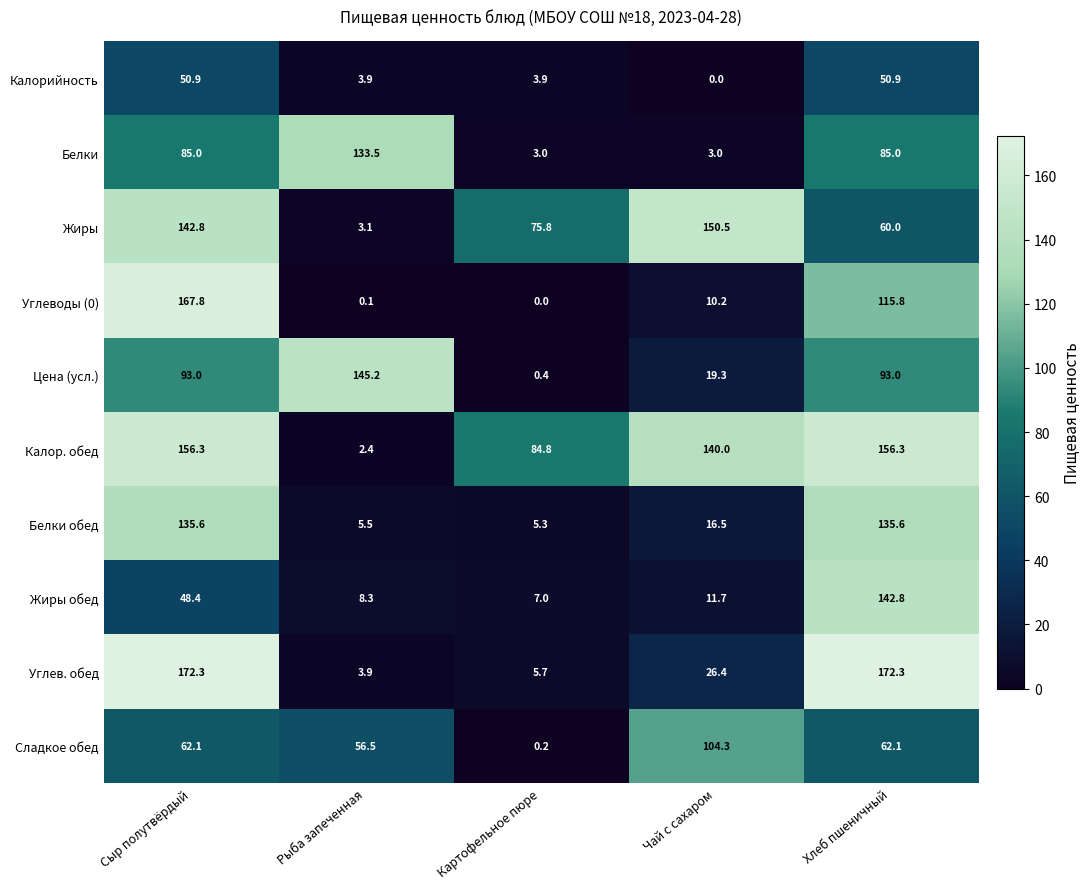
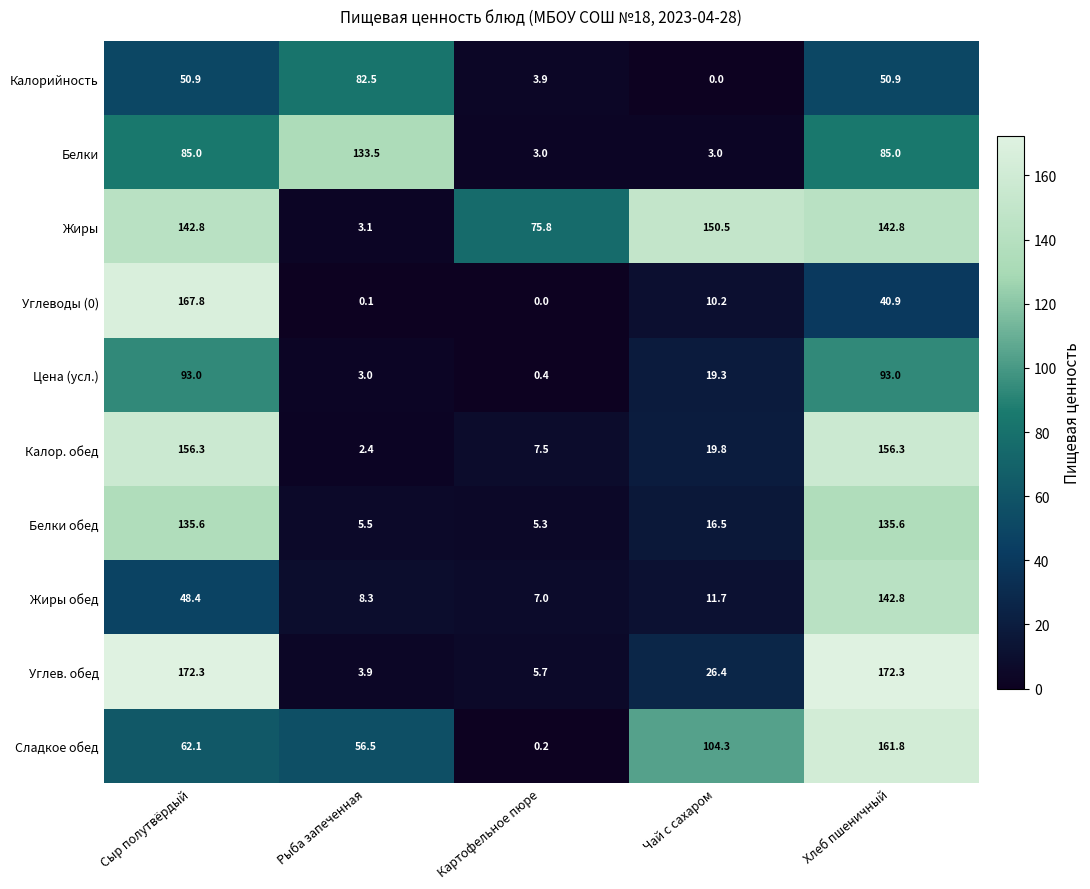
  {
    "Калорийность": {
      "Сыр полутвёрдый": 50.9,
-     "Рыба запеченная": 3.9,
+     "Рыба запеченная": 82.5,
      "Картофельное пюре": 3.9,
      "Чай с сахаром": 0.0,
      "Хлеб пшеничный": 50.9
    },
    "Белки": {
      "Сыр полутвёрдый": 85.0,
      "Рыба запеченная": 133.5,
      "Картофельное пюре": 3.0,
      "Чай с сахаром": 3.0,
      "Хлеб пшеничный": 85.0
    },
    "Жиры": {
      "Сыр полутвёрдый": 142.8,
      "Рыба запеченная": 3.1,
      "Картофельное пюре": 75.8,
      "Чай с сахаром": 150.5,
-     "Хлеб пшеничный": 60.0
+     "Хлеб пшеничный": 142.8
    },
    "Углеводы (0)": {
      "Сыр полутвёрдый": 167.8,
      "Рыба запеченная": 0.1,
      "Картофельное пюре": 0.0,
      "Чай с сахаром": 10.2,
-     "Хлеб пшеничный": 115.8
+     "Хлеб пшеничный": 40.9
    },
    "Цена (усл.)": {
      "Сыр полутвёрдый": 93.0,
-     "Рыба запеченная": 145.2,
+     "Рыба запеченная": 3.0,
      "Картофельное пюре": 0.4,
      "Чай с сахаром": 19.3,
      "Хлеб пшеничный": 93.0
    },
    "Калор. обед": {
      "Сыр полутвёрдый": 156.3,
      "Рыба запеченная": 2.4,
-     "Картофельное пюре": 84.8,
-     "Чай с сахаром": 140.0,
+     "Картофельное пюре": 7.5,
+     "Чай с сахаром": 19.8,
      "Хлеб пшеничный": 156.3
    },
    "Белки обед": {
      "Сыр полутвёрдый": 135.6,
      "Рыба запеченная": 5.5,
      "Картофельное пюре": 5.3,
      "Чай с сахаром": 16.5,
      "Хлеб пшеничный": 135.6
    },
    "Жиры обед": {
      "Сыр полутвёрдый": 48.4,
      "Рыба запеченная": 8.3,
      "Картофельное пюре": 7.0,
      "Чай с сахаром": 11.7,
      "Хлеб пшеничный": 142.8
    },
    "Углев. обед": {
      "Сыр полутвёрдый": 172.3,
      "Рыба запеченная": 3.9,
      "Картофельное пюре": 5.7,
      "Чай с сахаром": 26.4,
      "Хлеб пшеничный": 172.3
    },
    "Сладкое обед": {
      "Сыр полутвёрдый": 62.1,
      "Рыба запеченная": 56.5,
      "Картофельное пюре": 0.2,
      "Чай с сахаром": 104.3,
-     "Хлеб пшеничный": 62.1
+     "Хлеб пшеничный": 161.8
    }
  }
